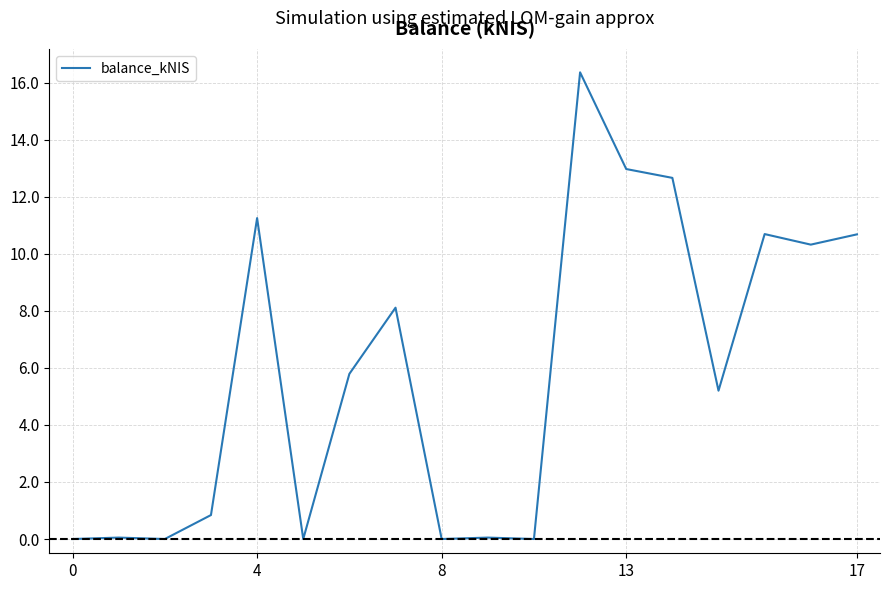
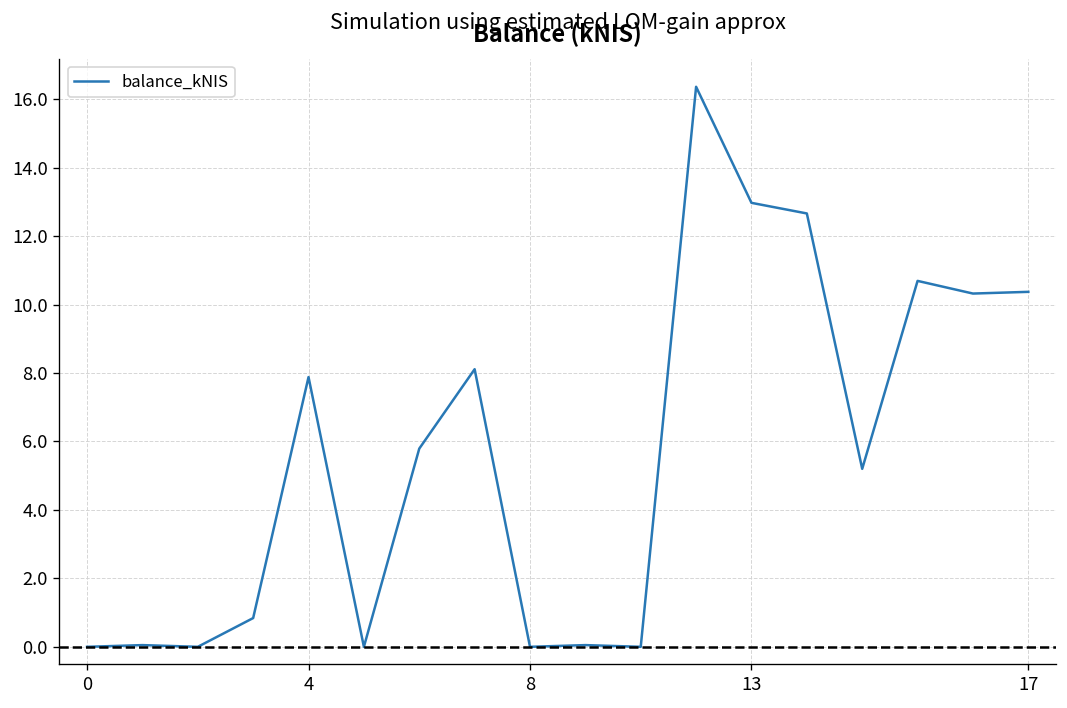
  {
    "0": 0.0,
-   "4": 11.3,
+   "4": 7.9,
    "8": 0.0,
    "13": 13.0,
-   "17": 10.7
+   "17": 10.4
  }
